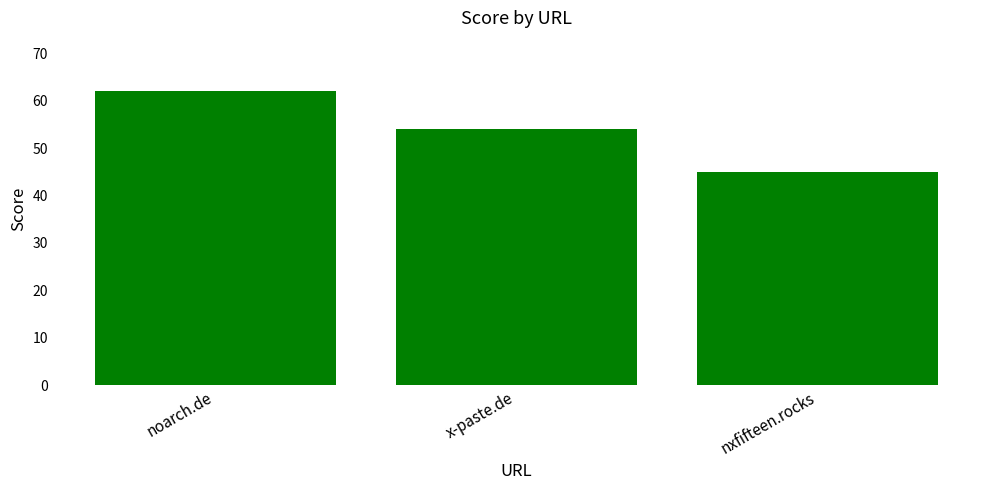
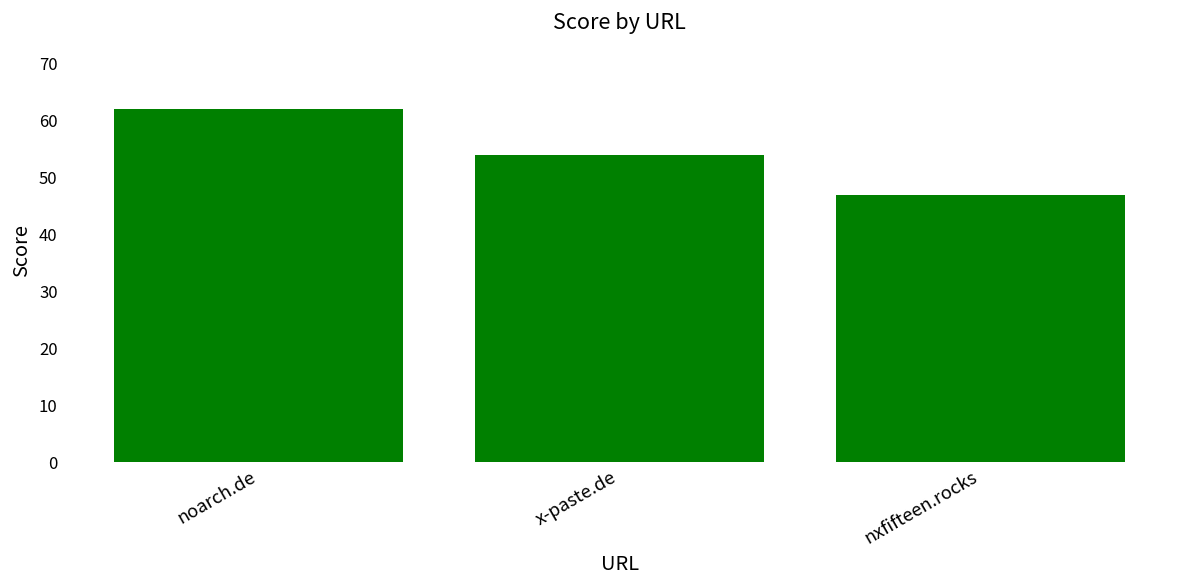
  {
    "noarch.de": 62,
    "x-paste.de": 54,
-   "nxfifteen.rocks": 45
+   "nxfifteen.rocks": 47
  }
